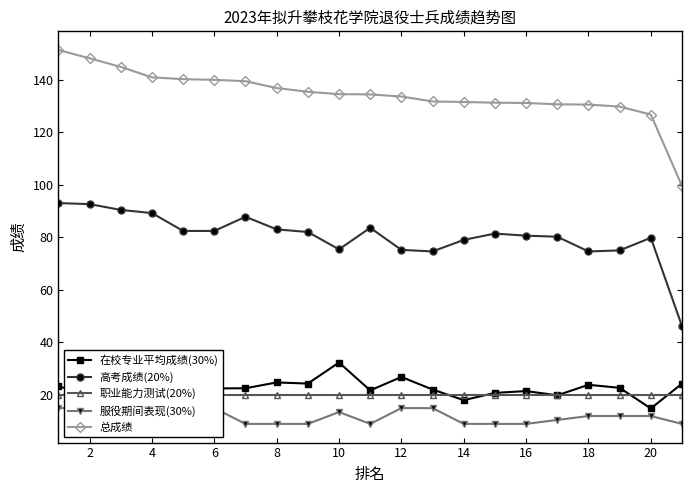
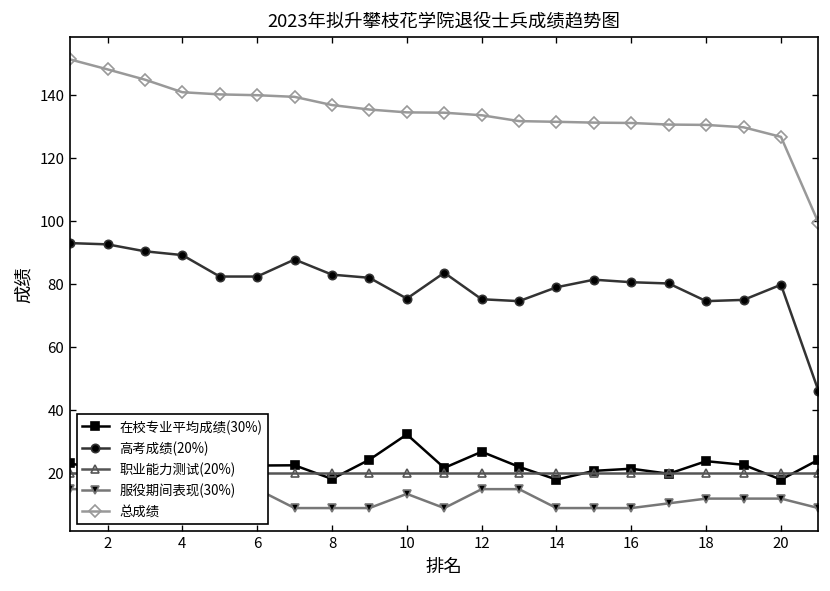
  {
    "在校专业平均成绩(30%)": {
-     "8": 25,
+     "8": 18,
      "10": 32,
      "12": 27,
      "14": 18,
      "16": 21,
      "18": 24,
-     "20": 15
+     "20": 18
    }
  }
